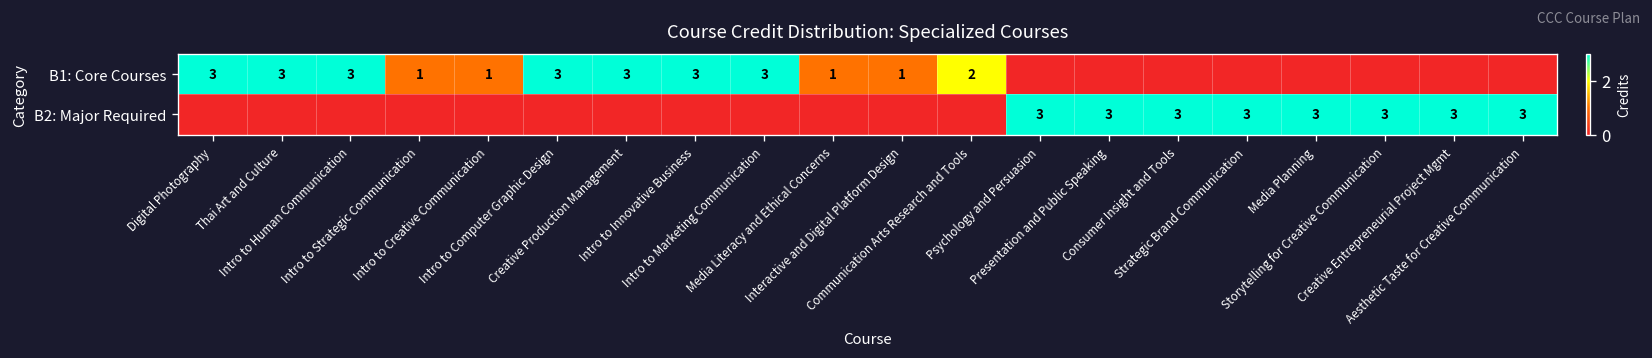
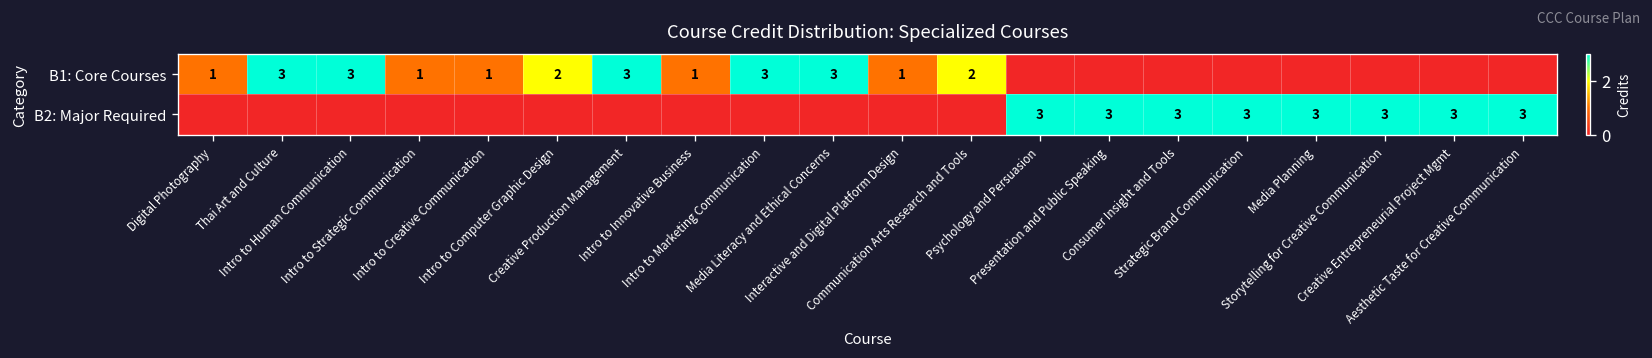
  {
    "B1: Core Courses": {
-     "Digital Photography": 3,
+     "Digital Photography": 1,
      "Thai Art and Culture": 3,
      "Intro to Human Communication": 3,
      "Intro to Strategic Communication": 1,
      "Intro to Creative Communication": 1,
-     "Intro to Computer Graphic Design": 3,
+     "Intro to Computer Graphic Design": 2,
      "Creative Production Management": 3,
-     "Intro to Innovative Business": 3,
+     "Intro to Innovative Business": 1,
      "Intro to Marketing Communication": 3,
-     "Media Literacy and Ethical Concerns": 1,
+     "Media Literacy and Ethical Concerns": 3,
      "Interactive and Digital Platform Design": 1,
      "Communication Arts Research and Tools": 2
    },
    "B2: Major Required": {
      "Psychology and Persuasion": 3,
      "Presentation and Public Speaking": 3,
      "Consumer Insight and Tools": 3,
      "Strategic Brand Communication": 3,
      "Media Planning": 3,
      "Storytelling for Creative Communication": 3,
      "Creative Entrepreneurial Project Mgmt": 3,
      "Aesthetic Taste for Creative Communication": 3
    }
  }
